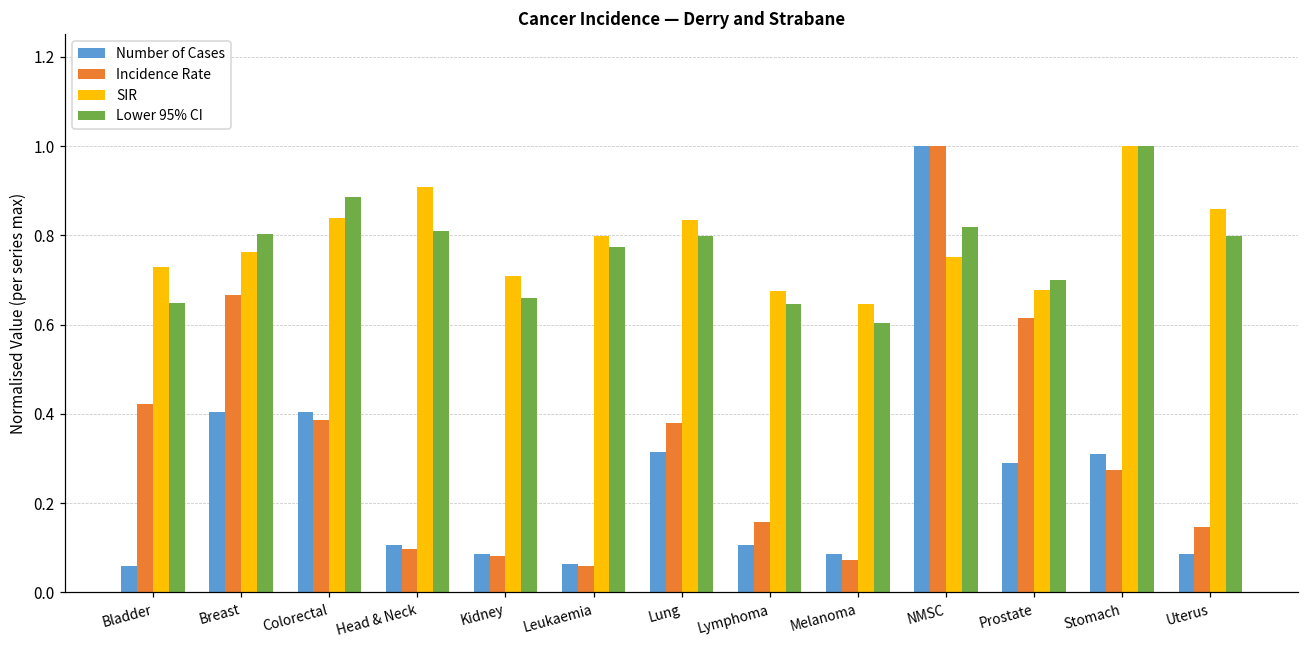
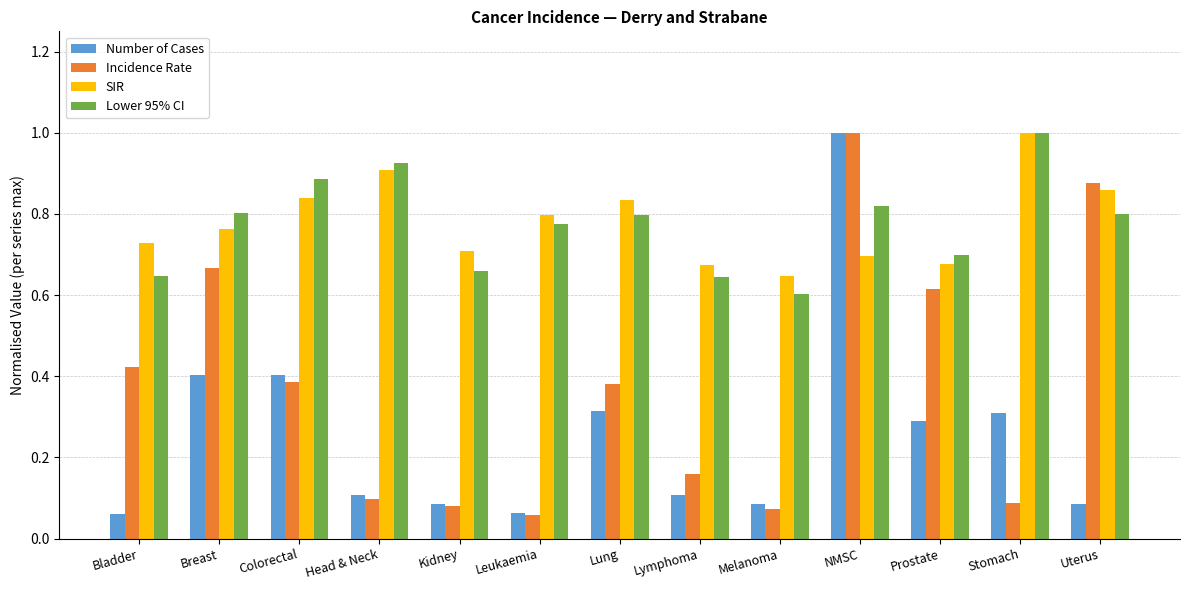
  {
    "Number of Cases": {
      "Bladder": 0.06,
      "Breast": 0.40,
      "Colorectal": 0.40,
      "Head & Neck": 0.11,
      "Kidney": 0.09,
      "Leukaemia": 0.06,
      "Lung": 0.31,
      "Lymphoma": 0.11,
      "Melanoma": 0.09,
      "NMSC": 1.00,
      "Prostate": 0.29,
      "Stomach": 0.31,
      "Uterus": 0.09
    },
    "Incidence Rate": {
      "Bladder": 0.42,
      "Breast": 0.67,
      "Colorectal": 0.39,
      "Head & Neck": 0.10,
      "Kidney": 0.08,
      "Leukaemia": 0.06,
      "Lung": 0.38,
      "Lymphoma": 0.16,
      "Melanoma": 0.07,
      "NMSC": 1.00,
      "Prostate": 0.61,
-     "Stomach": 0.27,
-     "Uterus": 0.15
+     "Stomach": 0.09,
+     "Uterus": 0.88
    },
    "SIR": {
      "Bladder": 0.73,
      "Breast": 0.76,
      "Colorectal": 0.84,
      "Head & Neck": 0.91,
      "Kidney": 0.71,
      "Leukaemia": 0.80,
      "Lung": 0.84,
      "Lymphoma": 0.67,
      "Melanoma": 0.65,
-     "NMSC": 0.75,
+     "NMSC": 0.70,
      "Prostate": 0.68,
      "Stomach": 1.00,
      "Uterus": 0.86
    },
    "Lower 95% CI": {
      "Bladder": 0.65,
      "Breast": 0.80,
      "Colorectal": 0.89,
-     "Head & Neck": 0.81,
+     "Head & Neck": 0.93,
      "Kidney": 0.66,
      "Leukaemia": 0.77,
      "Lung": 0.80,
      "Lymphoma": 0.65,
      "Melanoma": 0.60,
      "NMSC": 0.82,
      "Prostate": 0.70,
      "Stomach": 1.00,
      "Uterus": 0.80
    }
  }
